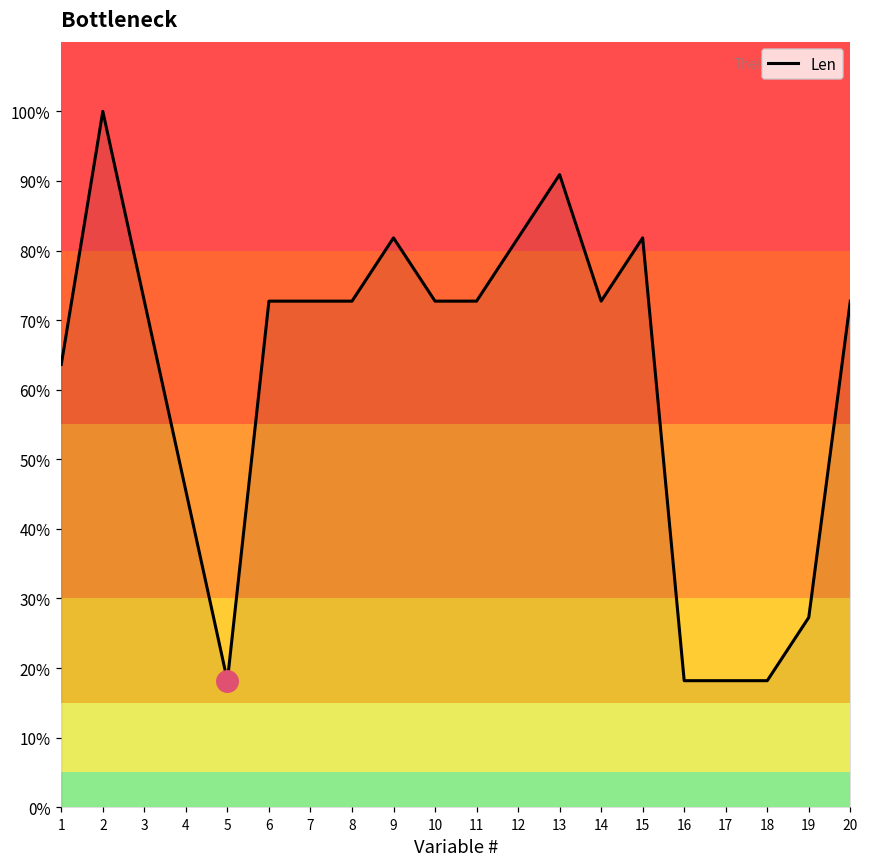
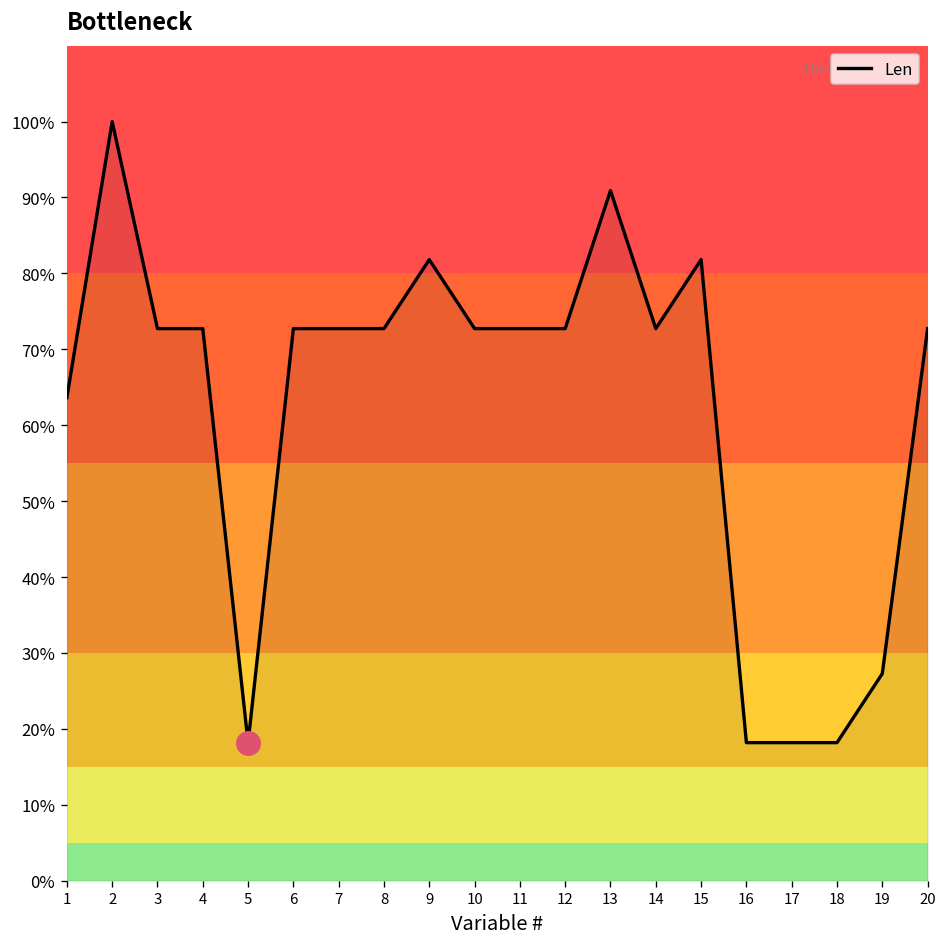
  {
    "Len": {
      "1": "64%",
      "2": "100%",
      "3": "73%",
-     "4": "45%",
+     "4": "73%",
      "6": "73%",
      "7": "73%",
      "8": "73%",
      "9": "82%",
      "10": "73%",
      "11": "73%",
-     "12": "82%",
+     "12": "73%",
      "13": "91%",
      "14": "73%",
      "15": "82%",
      "16": "18%",
      "17": "18%",
      "18": "18%",
      "19": "27%",
      "20": "73%"
    }
  }
